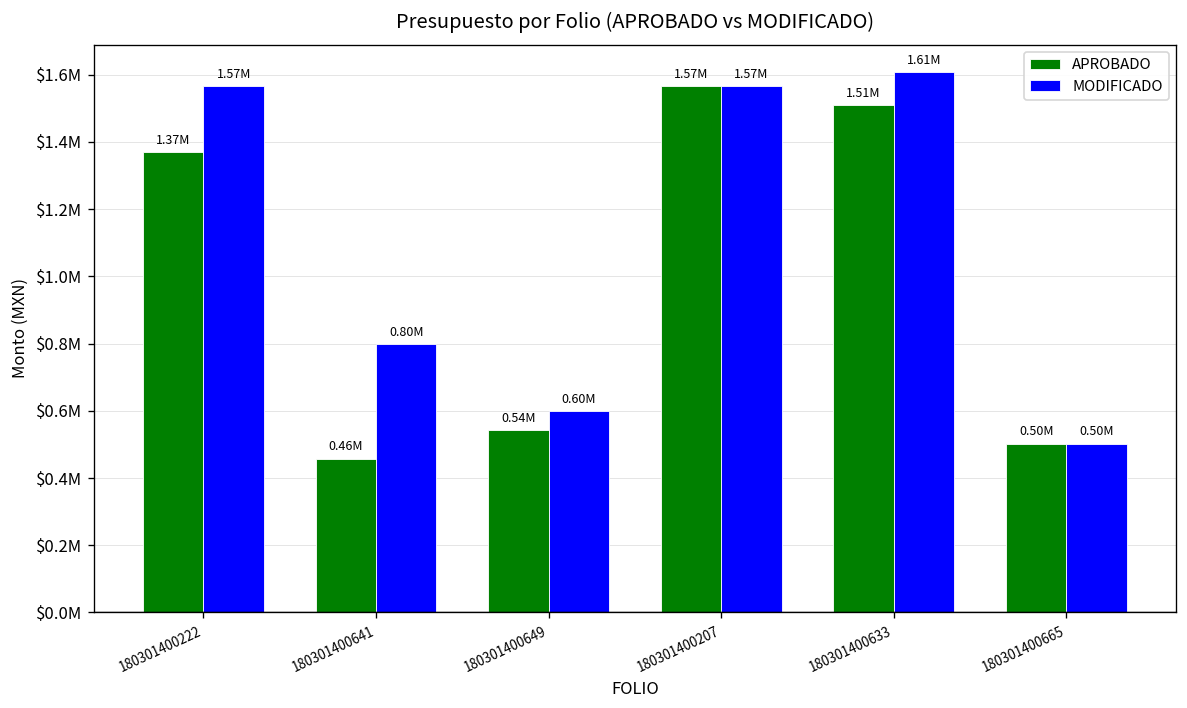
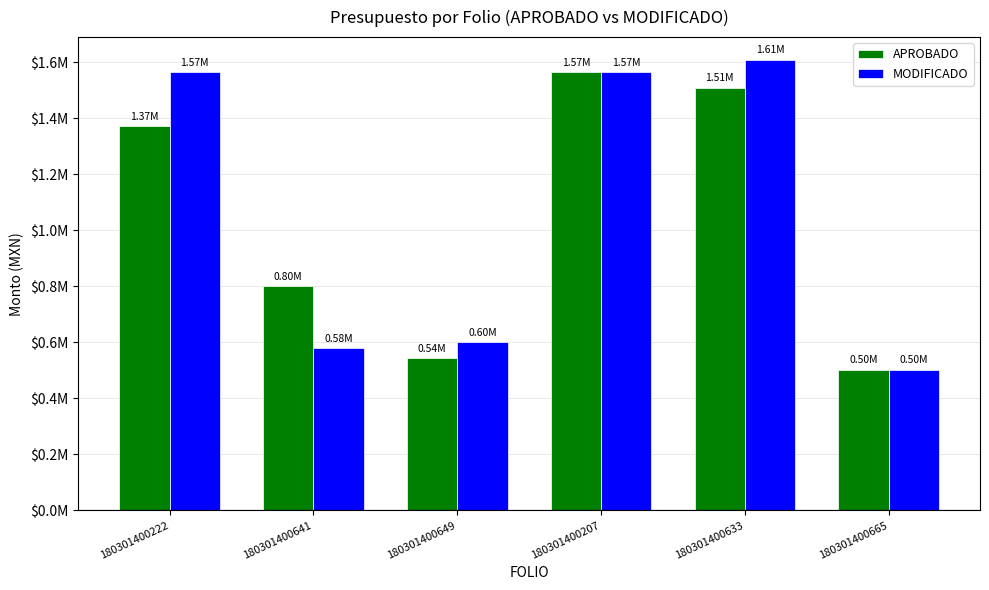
  {
    "APROBADO": {
      "180301400222": "1.37M",
-     "180301400641": "0.46M",
+     "180301400641": "0.80M",
      "180301400649": "0.54M",
      "180301400207": "1.57M",
      "180301400633": "1.51M",
      "180301400665": "0.50M"
    },
    "MODIFICADO": {
      "180301400222": "1.57M",
-     "180301400641": "0.80M",
+     "180301400641": "0.58M",
      "180301400649": "0.60M",
      "180301400207": "1.57M",
      "180301400633": "1.61M",
      "180301400665": "0.50M"
    }
  }
